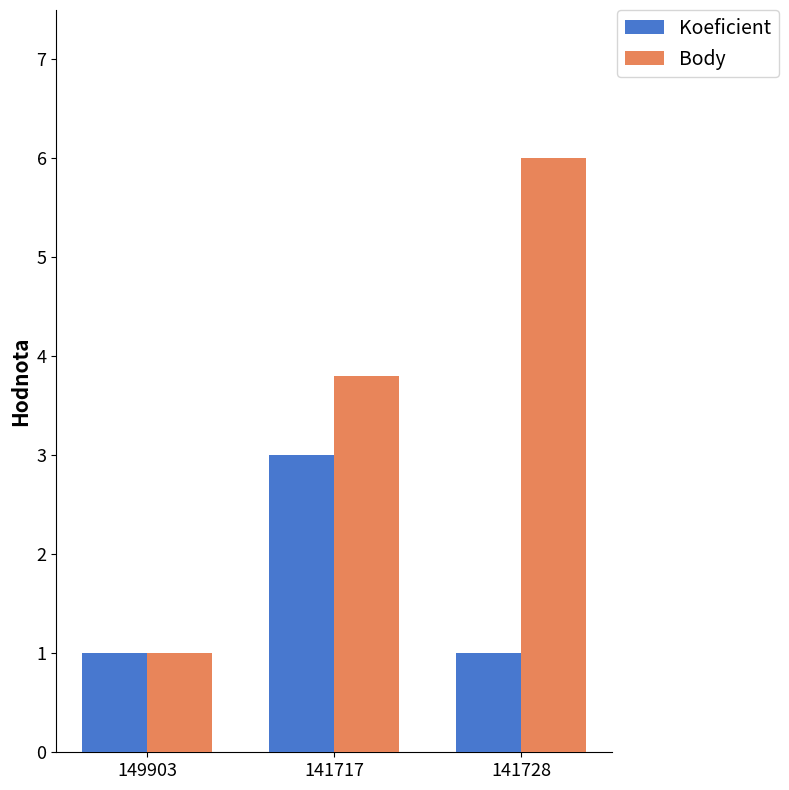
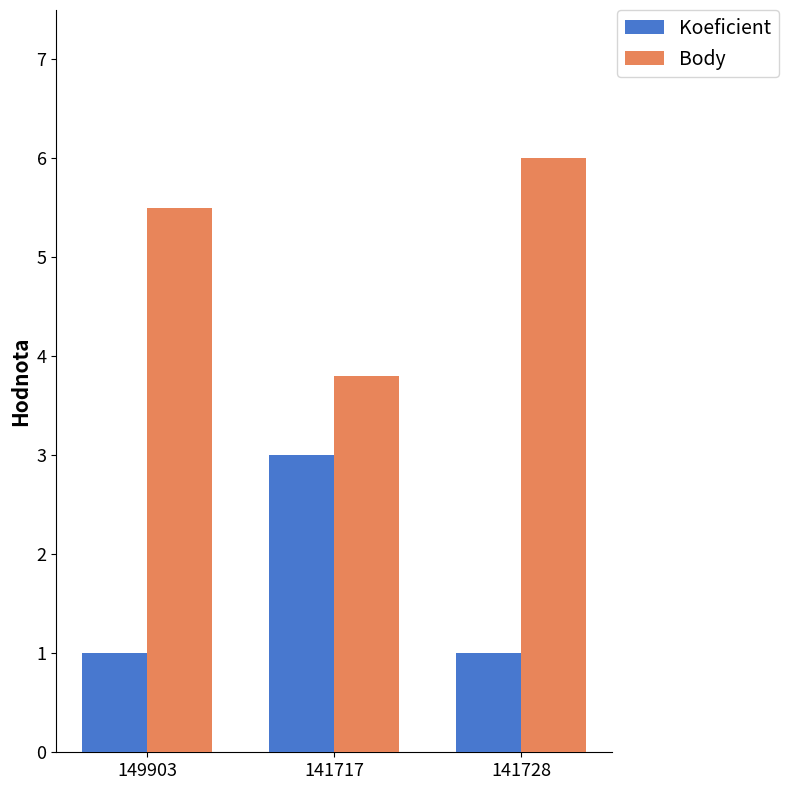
  {
    "Koeficient": {
      "149903": 1.0,
      "141717": 3.0,
      "141728": 1.0
    },
    "Body": {
-     "149903": 1.0,
+     "149903": 5.5,
      "141717": 3.8,
      "141728": 6.0
    }
  }
